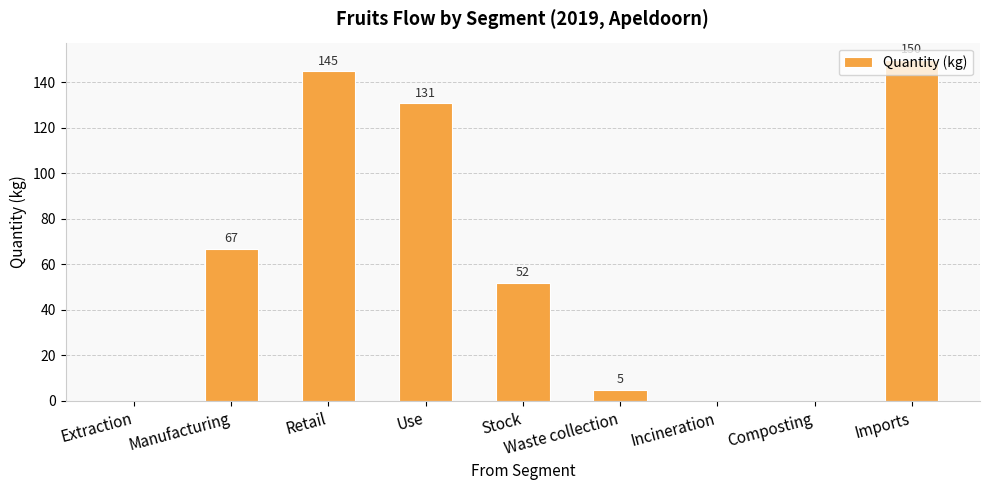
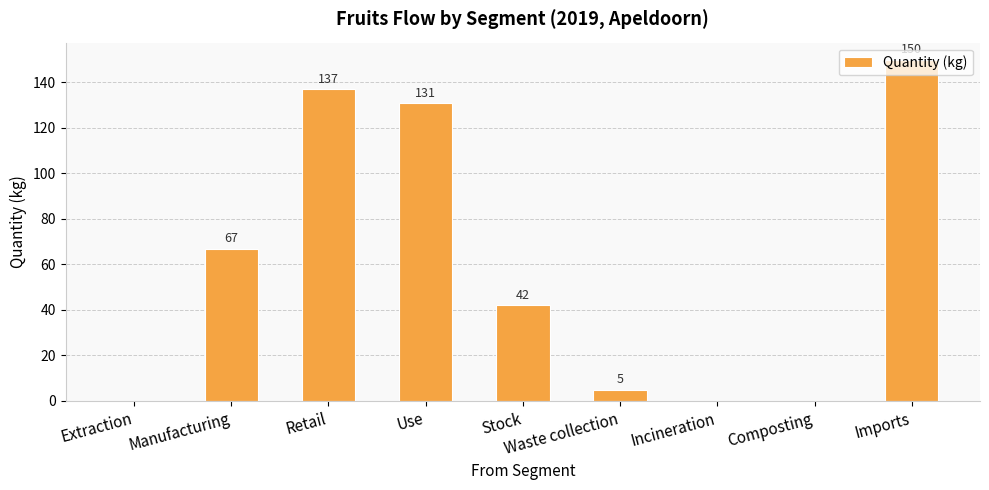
  {
    "Manufacturing": 67,
-   "Retail": 145,
+   "Retail": 137,
    "Use": 131,
-   "Stock": 52,
+   "Stock": 42,
    "Waste collection": 5
  }
